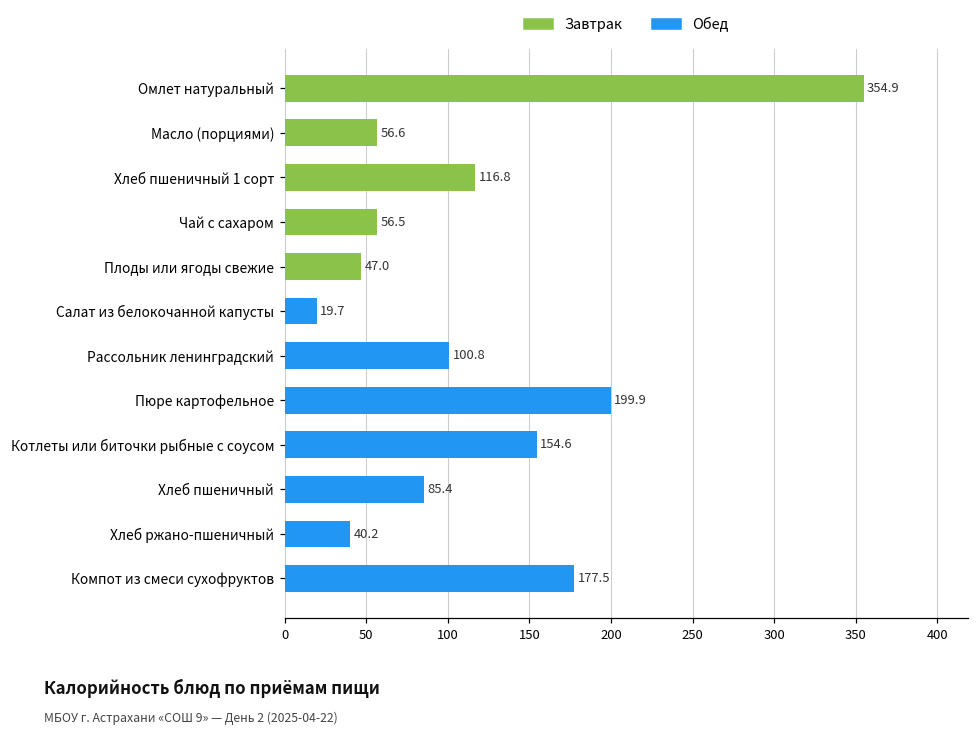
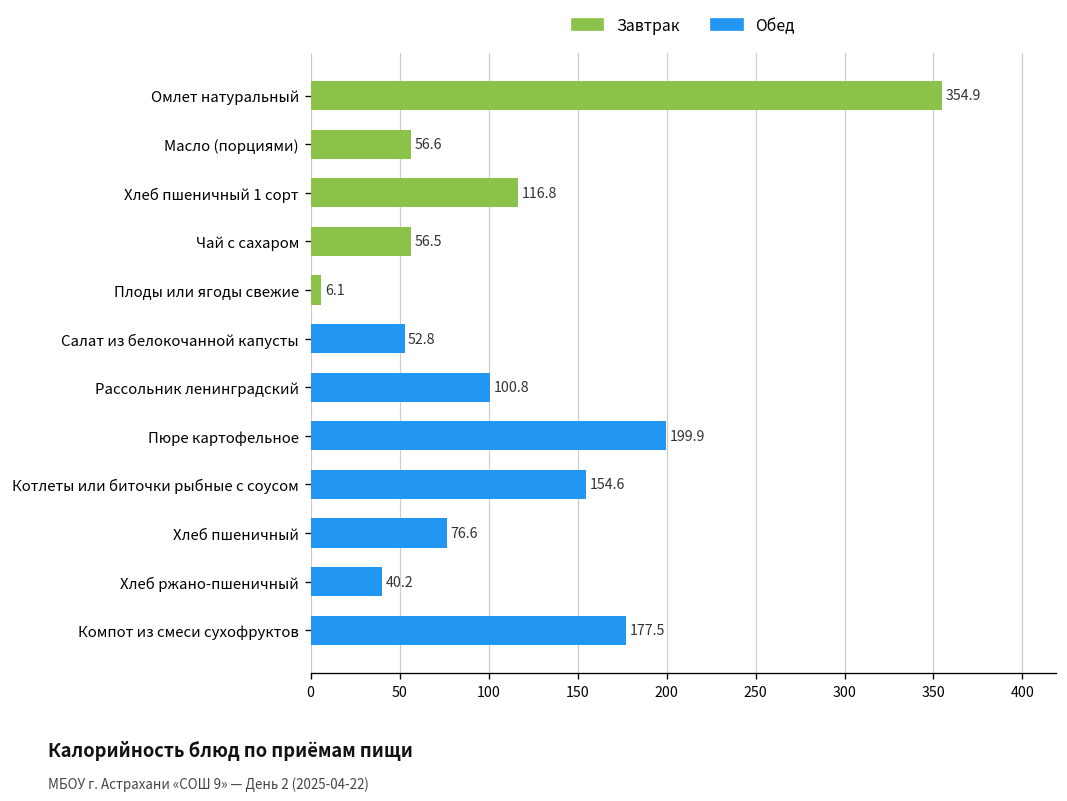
  {
    "Омлет натуральный": 354.9,
    "Масло (порциями)": 56.6,
    "Хлеб пшеничный 1 сорт": 116.8,
    "Чай с сахаром": 56.5,
-   "Плоды или ягоды свежие": 47.0,
-   "Салат из белокочанной капусты": 19.7,
+   "Плоды или ягоды свежие": 6.1,
+   "Салат из белокочанной капусты": 52.8,
    "Рассольник ленинградский": 100.8,
    "Пюре картофельное": 199.9,
    "Котлеты или биточки рыбные с соусом": 154.6,
-   "Хлеб пшеничный": 85.4,
+   "Хлеб пшеничный": 76.6,
    "Хлеб ржано-пшеничный": 40.2,
    "Компот из смеси сухофруктов": 177.5
  }
